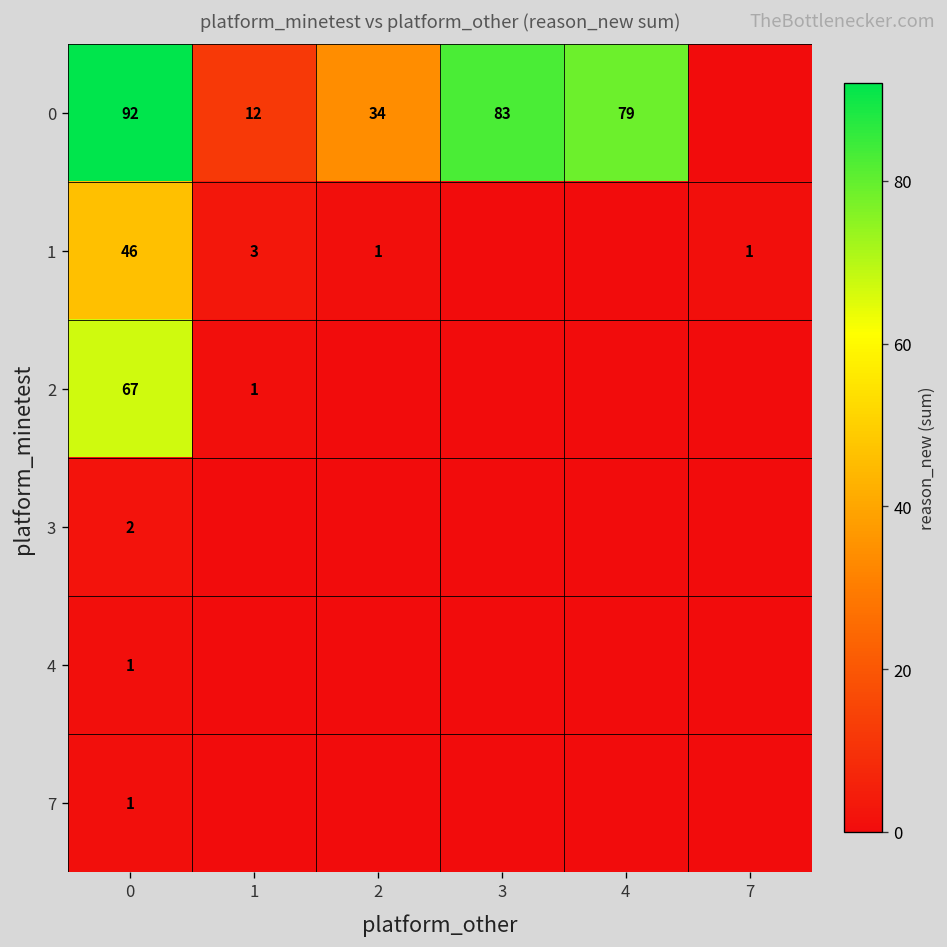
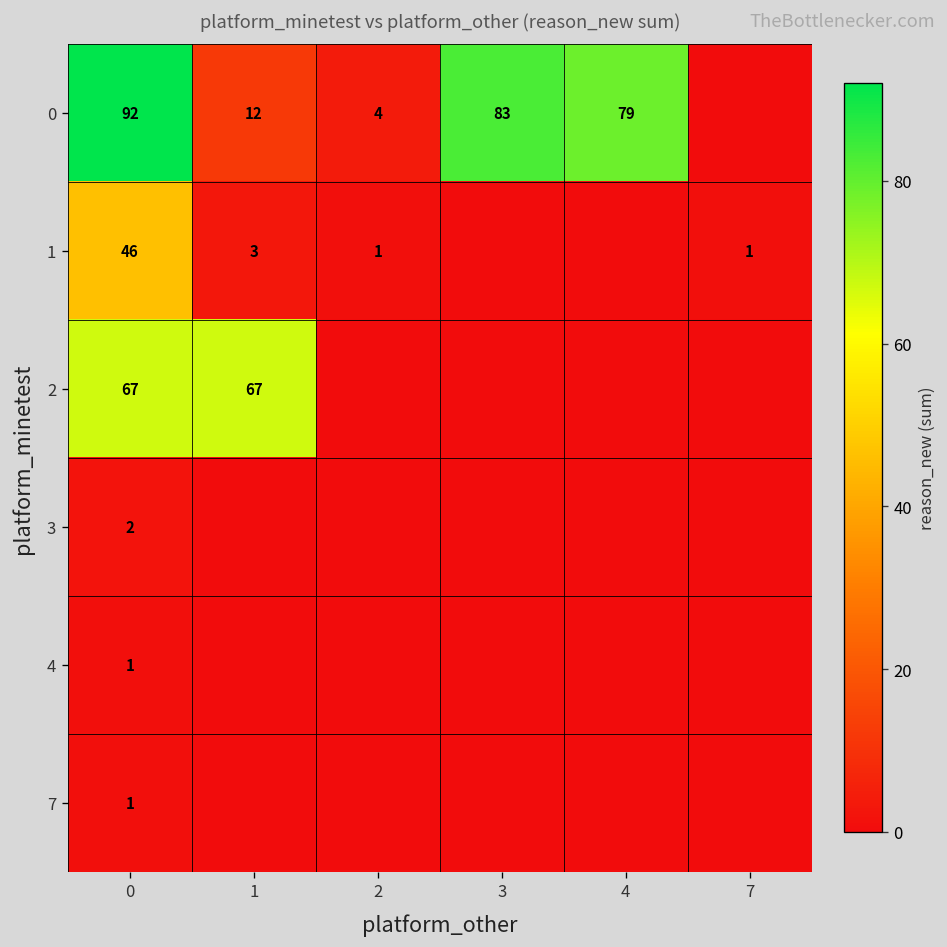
  {
    "0": {
      "0": 92,
      "1": 12,
-     "2": 34,
+     "2": 4,
      "3": 83,
      "4": 79
    },
    "1": {
      "0": 46,
      "1": 3,
      "2": 1,
      "7": 1
    },
    "2": {
      "0": 67,
-     "1": 1
+     "1": 67
    },
    "3": {
      "0": 2
    },
    "4": {
      "0": 1
    },
    "7": {
      "0": 1
    }
  }
